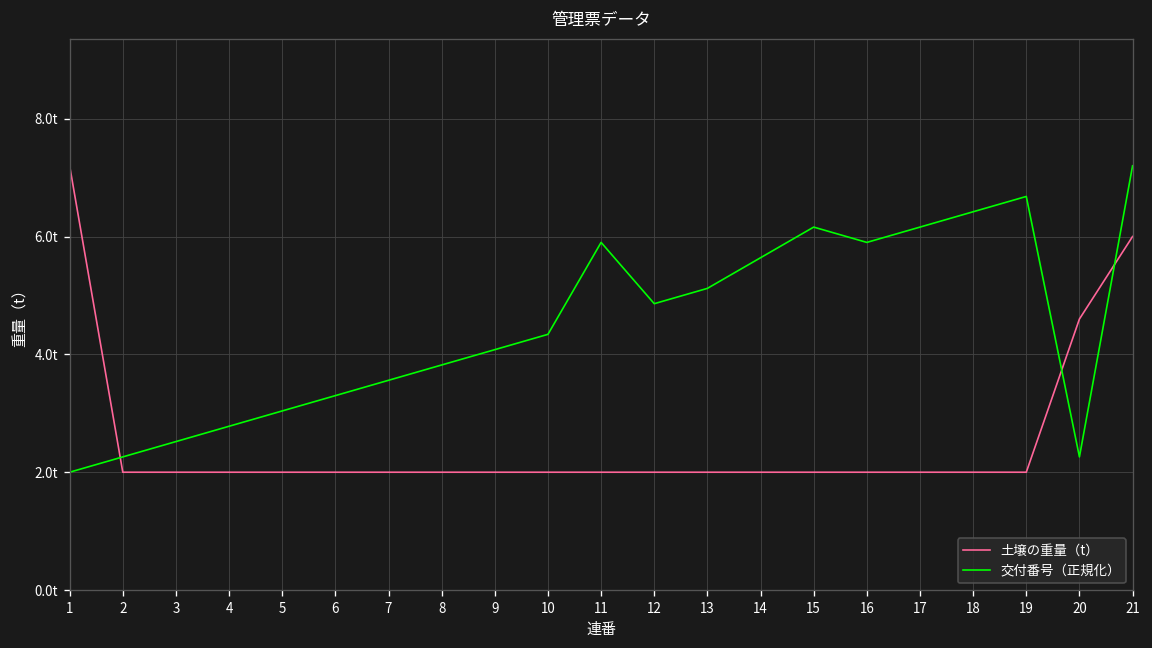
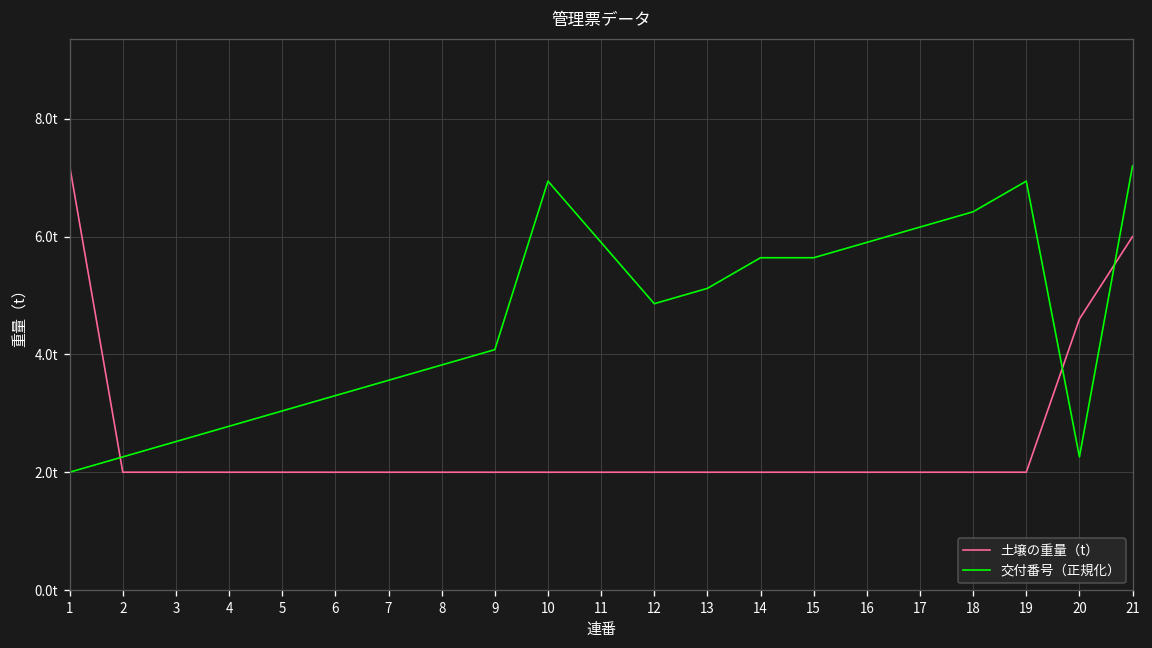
  {
    "土壌の重量（t）": {
      "1": "7.2t",
      "2": "2.0t",
      "3": "2.0t",
      "4": "2.0t",
      "5": "2.0t",
      "6": "2.0t",
      "7": "2.0t",
      "8": "2.0t",
      "9": "2.0t",
      "10": "2.0t",
      "11": "2.0t",
      "12": "2.0t",
      "13": "2.0t",
      "14": "2.0t",
      "15": "2.0t",
      "16": "2.0t",
      "17": "2.0t",
      "18": "2.0t",
      "19": "2.0t",
      "20": "4.6t",
      "21": "6.0t"
    },
    "交付番号（正規化）": {
      "1": "2.0t",
      "2": "2.3t",
      "3": "2.5t",
      "4": "2.8t",
      "5": "3.0t",
      "6": "3.3t",
      "7": "3.6t",
      "8": "3.8t",
      "9": "4.1t",
-     "10": "4.3t",
+     "10": "6.9t",
      "11": "5.9t",
      "12": "4.9t",
      "13": "5.1t",
      "14": "5.6t",
-     "15": "6.2t",
+     "15": "5.6t",
      "16": "5.9t",
      "17": "6.2t",
      "18": "6.4t",
-     "19": "6.7t",
+     "19": "6.9t",
      "20": "2.3t",
      "21": "7.2t"
    }
  }
